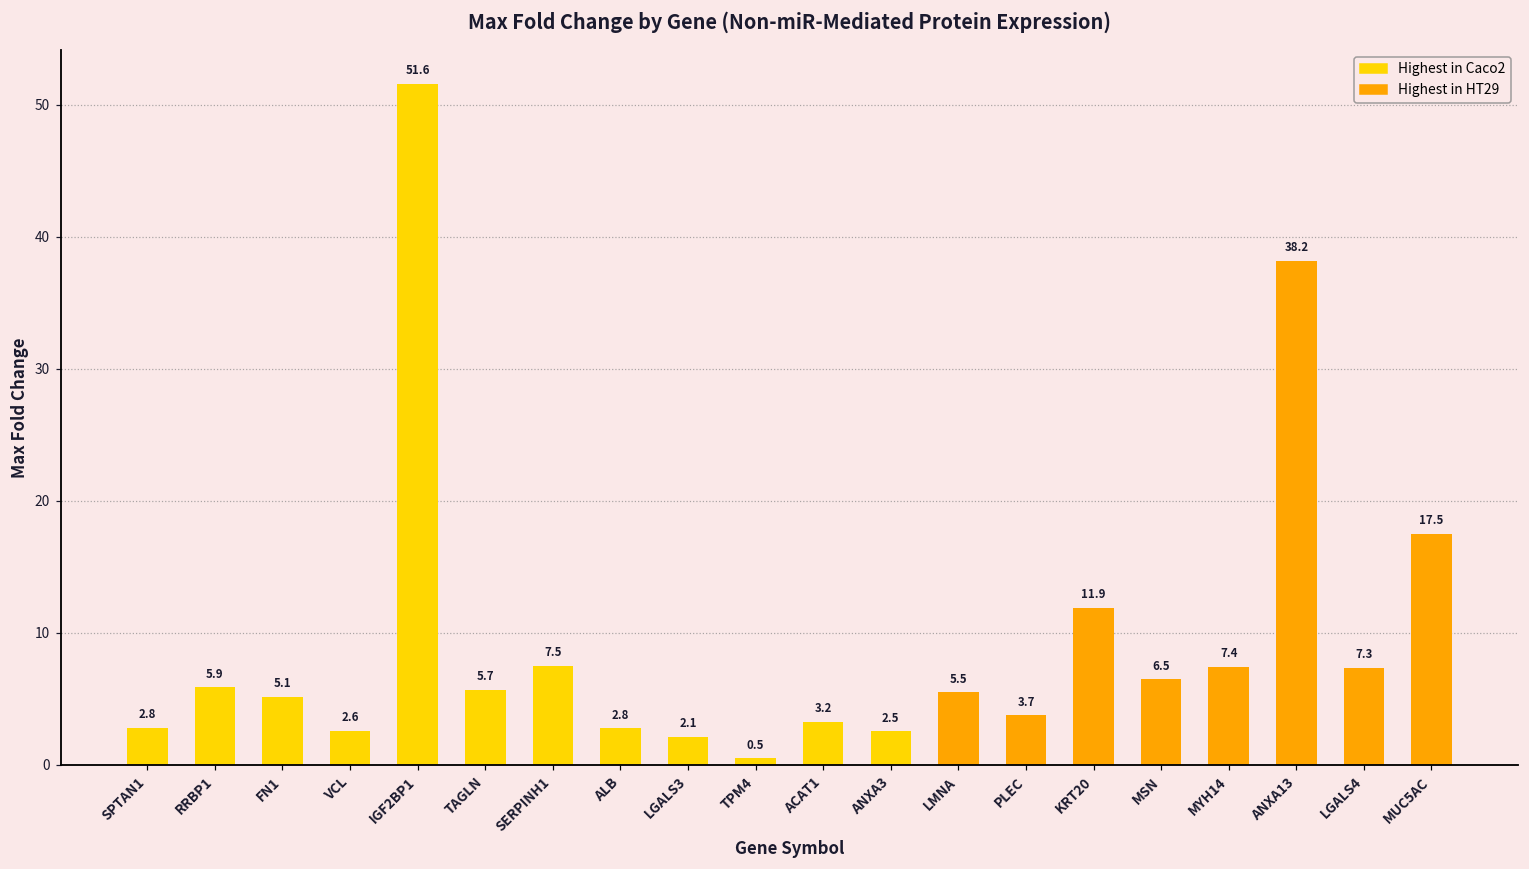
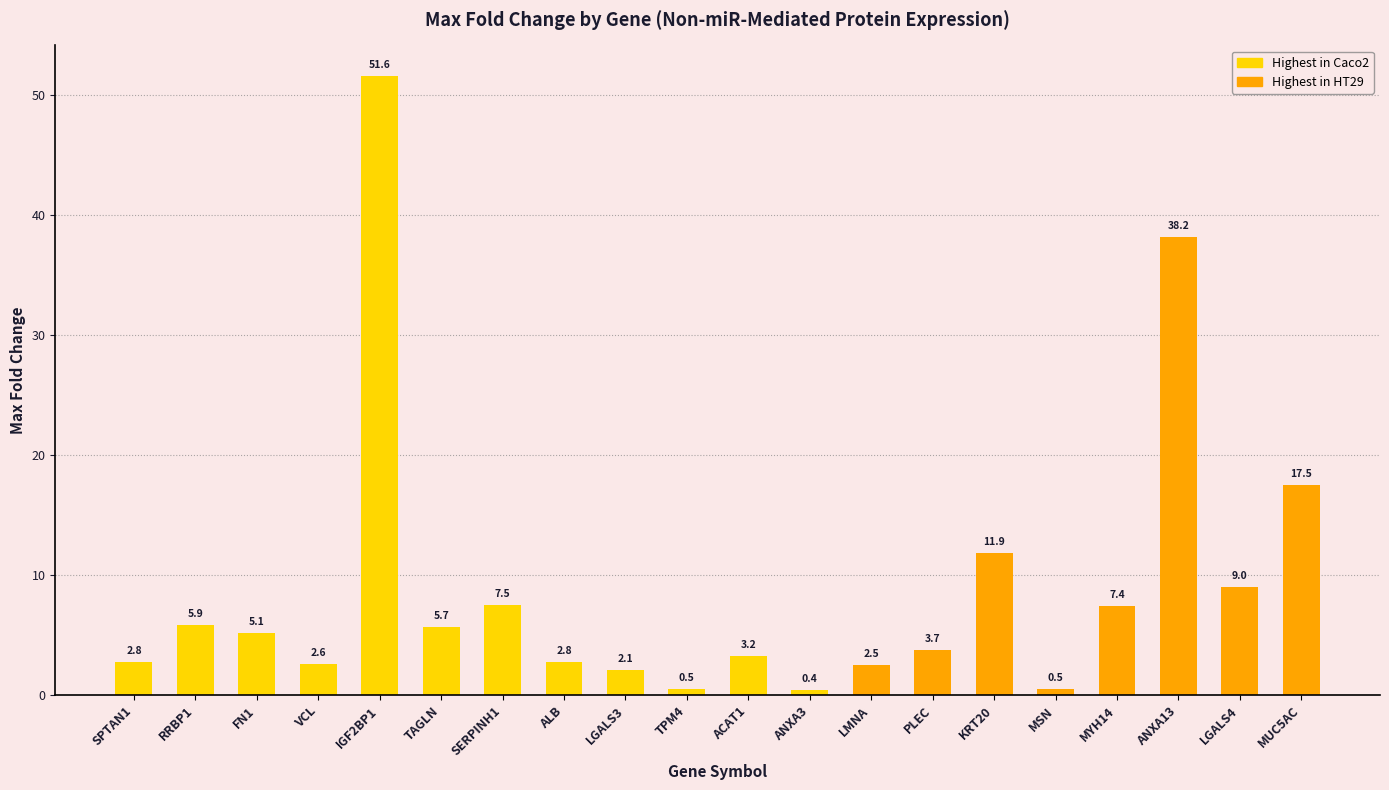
  {
    "SPTAN1": 2.8,
    "RRBP1": 5.9,
    "FN1": 5.1,
    "VCL": 2.6,
    "IGF2BP1": 51.6,
    "TAGLN": 5.7,
    "SERPINH1": 7.5,
    "ALB": 2.8,
    "LGALS3": 2.1,
    "TPM4": 0.5,
    "ACAT1": 3.2,
-   "ANXA3": 2.5,
-   "LMNA": 5.5,
+   "ANXA3": 0.4,
+   "LMNA": 2.5,
    "PLEC": 3.7,
    "KRT20": 11.9,
-   "MSN": 6.5,
+   "MSN": 0.5,
    "MYH14": 7.4,
    "ANXA13": 38.2,
-   "LGALS4": 7.3,
+   "LGALS4": 9.0,
    "MUC5AC": 17.5
  }
